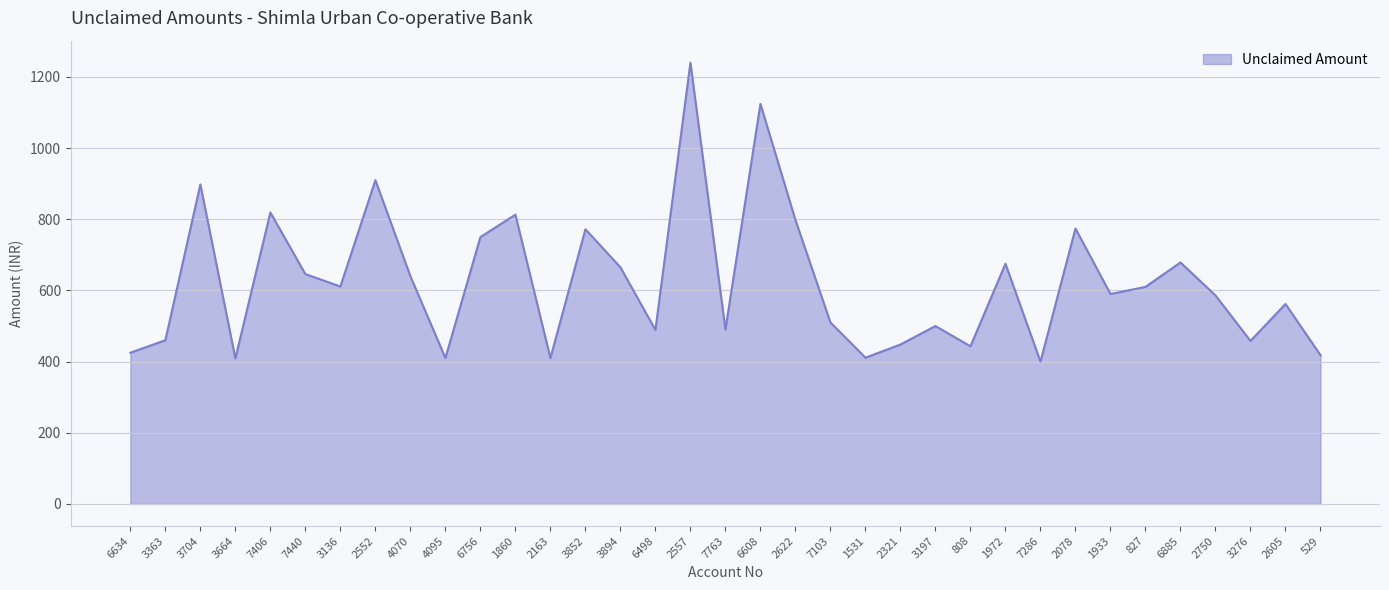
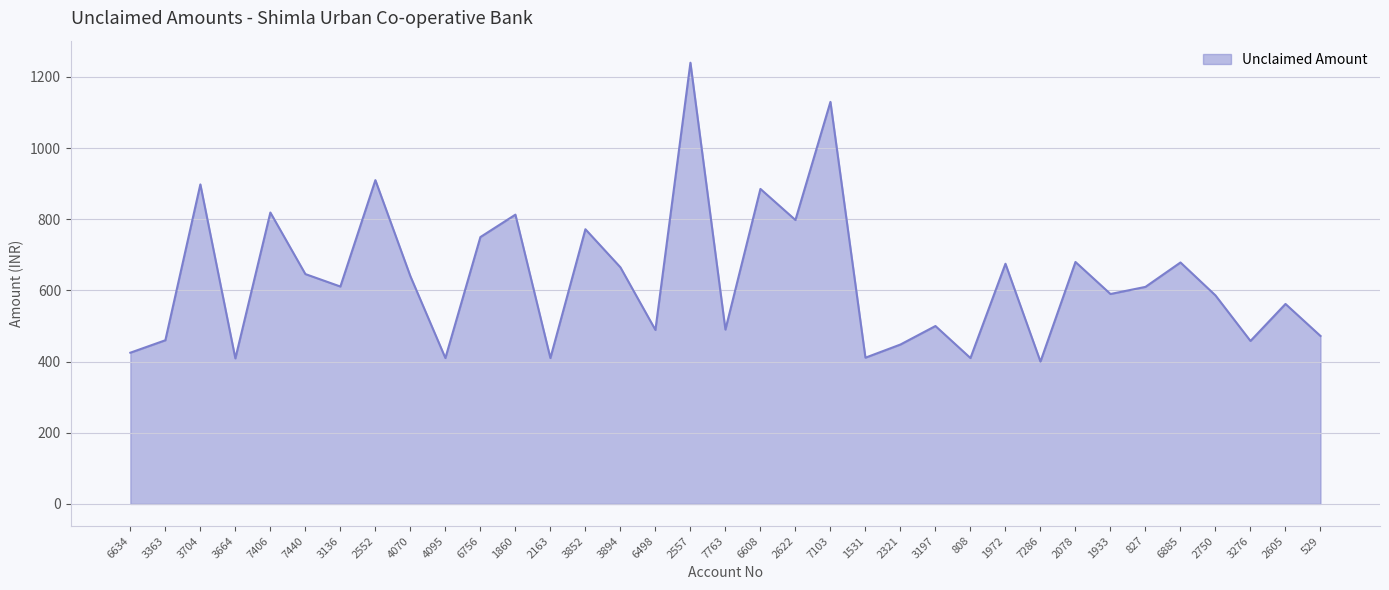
  {
    "6634": 430,
    "3363": 460,
    "3704": 900,
    "3664": 410,
    "7406": 820,
    "7440": 650,
    "3136": 610,
    "2552": 910,
    "4070": 640,
    "4095": 410,
    "6756": 750,
    "1860": 810,
    "2163": 410,
    "3852": 770,
    "3894": 670,
    "6498": 490,
    "2557": 1240,
    "7763": 490,
-   "6608": 1120,
+   "6608": 890,
    "2622": 800,
-   "7103": 510,
+   "7103": 1130,
    "1531": 410,
    "2321": 450,
    "3197": 500,
-   "808": 440,
+   "808": 410,
    "1972": 680,
    "7286": 400,
-   "2078": 770,
+   "2078": 680,
    "1933": 590,
    "827": 610,
    "6885": 680,
    "2750": 590,
    "3276": 460,
    "2605": 560,
-   "529": 420
+   "529": 470
  }
